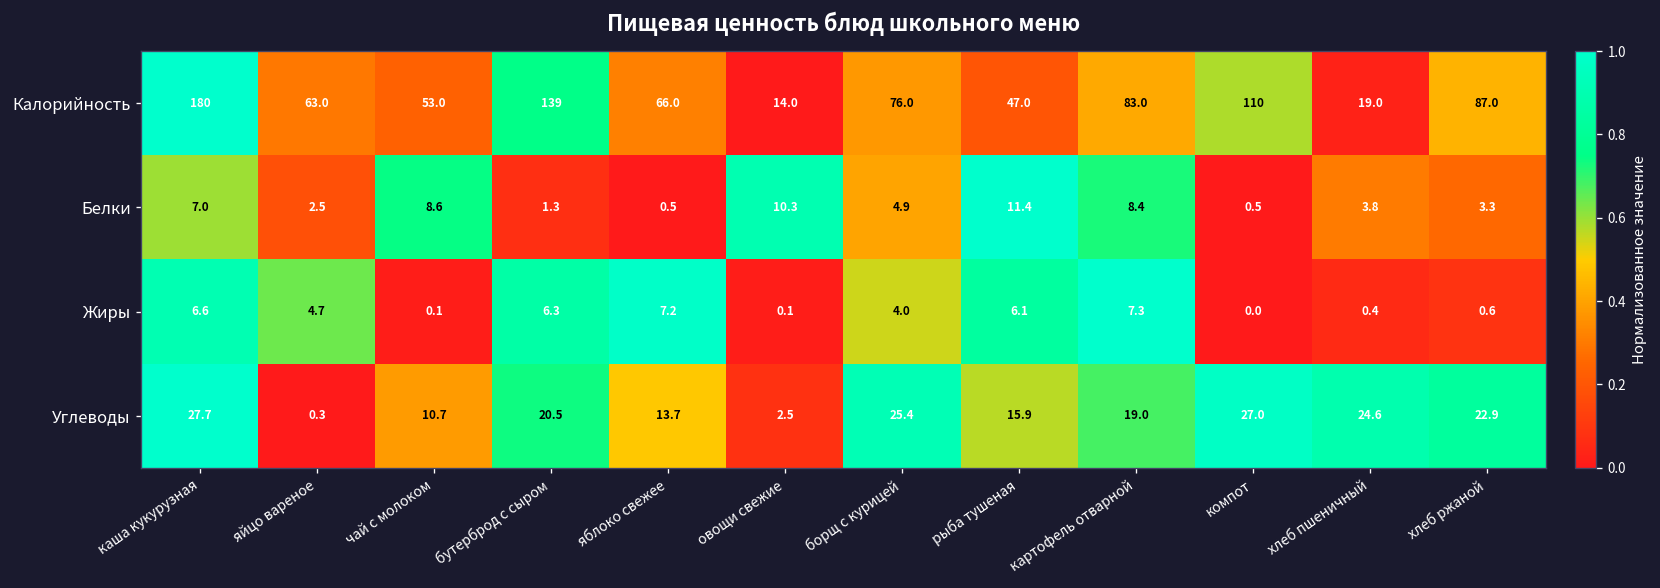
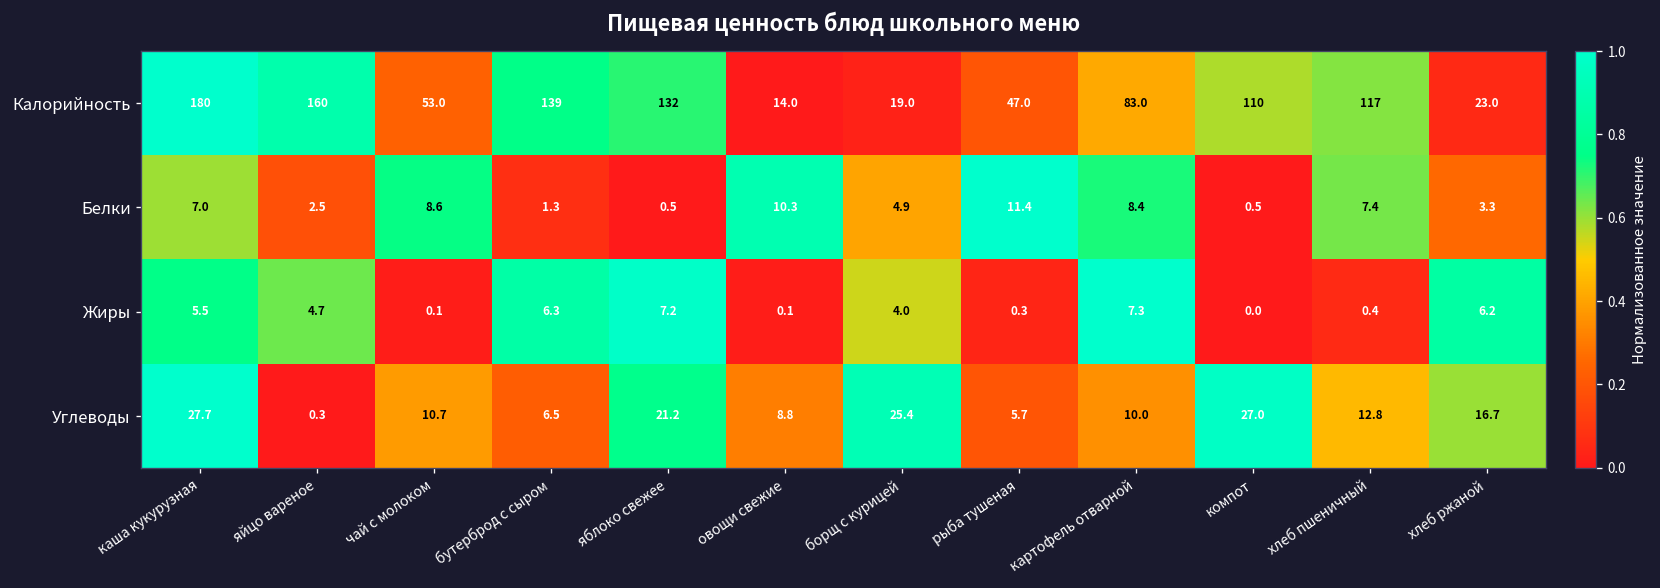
  {
    "Калорийность": {
      "каша кукурузная": 180,
-     "яйцо вареное": 63.0,
+     "яйцо вареное": 160,
      "чай с молоком": 53.0,
      "бутерброд с сыром": 139,
-     "яблоко свежее": 66.0,
+     "яблоко свежее": 132,
      "овощи свежие": 14.0,
-     "борщ с курицей": 76.0,
+     "борщ с курицей": 19.0,
      "рыба тушеная": 47.0,
      "картофель отварной": 83.0,
      "компот": 110,
-     "хлеб пшеничный": 19.0,
-     "хлеб ржаной": 87.0
+     "хлеб пшеничный": 117,
+     "хлеб ржаной": 23.0
    },
    "Белки": {
      "каша кукурузная": 7.0,
      "яйцо вареное": 2.5,
      "чай с молоком": 8.6,
      "бутерброд с сыром": 1.3,
      "яблоко свежее": 0.5,
      "овощи свежие": 10.3,
      "борщ с курицей": 4.9,
      "рыба тушеная": 11.4,
      "картофель отварной": 8.4,
      "компот": 0.5,
-     "хлеб пшеничный": 3.8,
+     "хлеб пшеничный": 7.4,
      "хлеб ржаной": 3.3
    },
    "Жиры": {
-     "каша кукурузная": 6.6,
+     "каша кукурузная": 5.5,
      "яйцо вареное": 4.7,
      "чай с молоком": 0.1,
      "бутерброд с сыром": 6.3,
      "яблоко свежее": 7.2,
      "овощи свежие": 0.1,
      "борщ с курицей": 4.0,
-     "рыба тушеная": 6.1,
+     "рыба тушеная": 0.3,
      "картофель отварной": 7.3,
      "компот": 0.0,
      "хлеб пшеничный": 0.4,
-     "хлеб ржаной": 0.6
+     "хлеб ржаной": 6.2
    },
    "Углеводы": {
      "каша кукурузная": 27.7,
      "яйцо вареное": 0.3,
      "чай с молоком": 10.7,
-     "бутерброд с сыром": 20.5,
-     "яблоко свежее": 13.7,
-     "овощи свежие": 2.5,
+     "бутерброд с сыром": 6.5,
+     "яблоко свежее": 21.2,
+     "овощи свежие": 8.8,
      "борщ с курицей": 25.4,
-     "рыба тушеная": 15.9,
-     "картофель отварной": 19.0,
+     "рыба тушеная": 5.7,
+     "картофель отварной": 10.0,
      "компот": 27.0,
-     "хлеб пшеничный": 24.6,
-     "хлеб ржаной": 22.9
+     "хлеб пшеничный": 12.8,
+     "хлеб ржаной": 16.7
    }
  }
